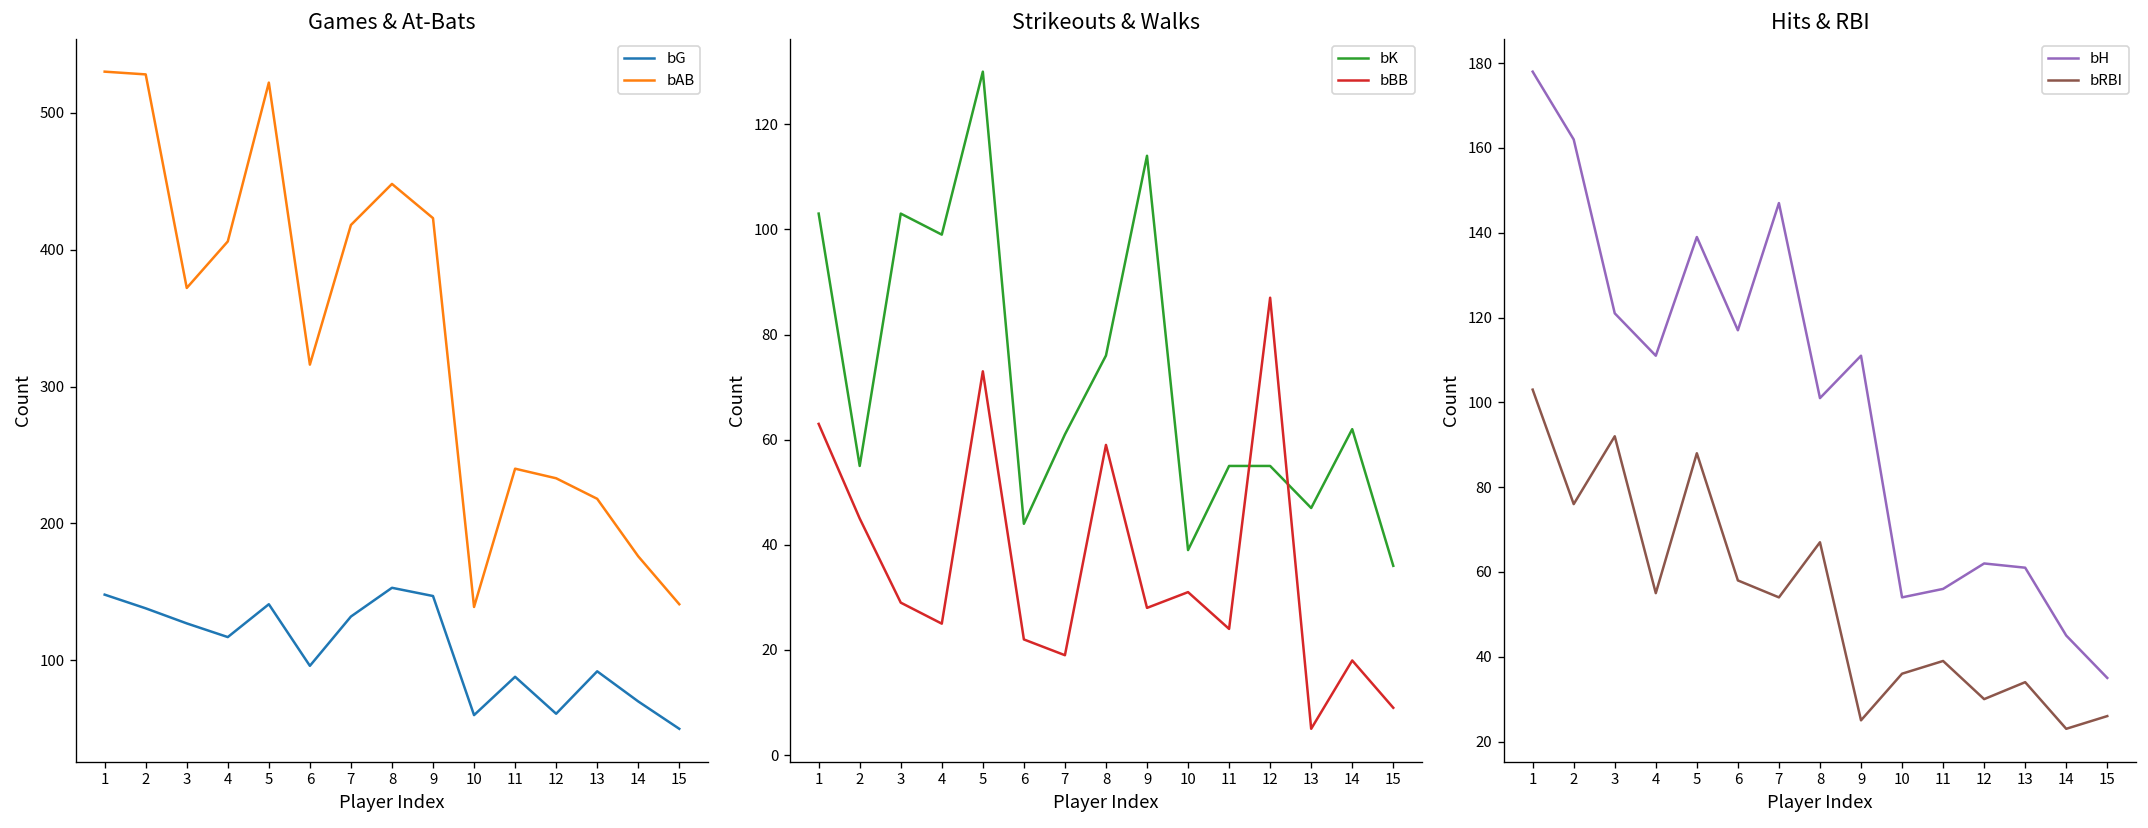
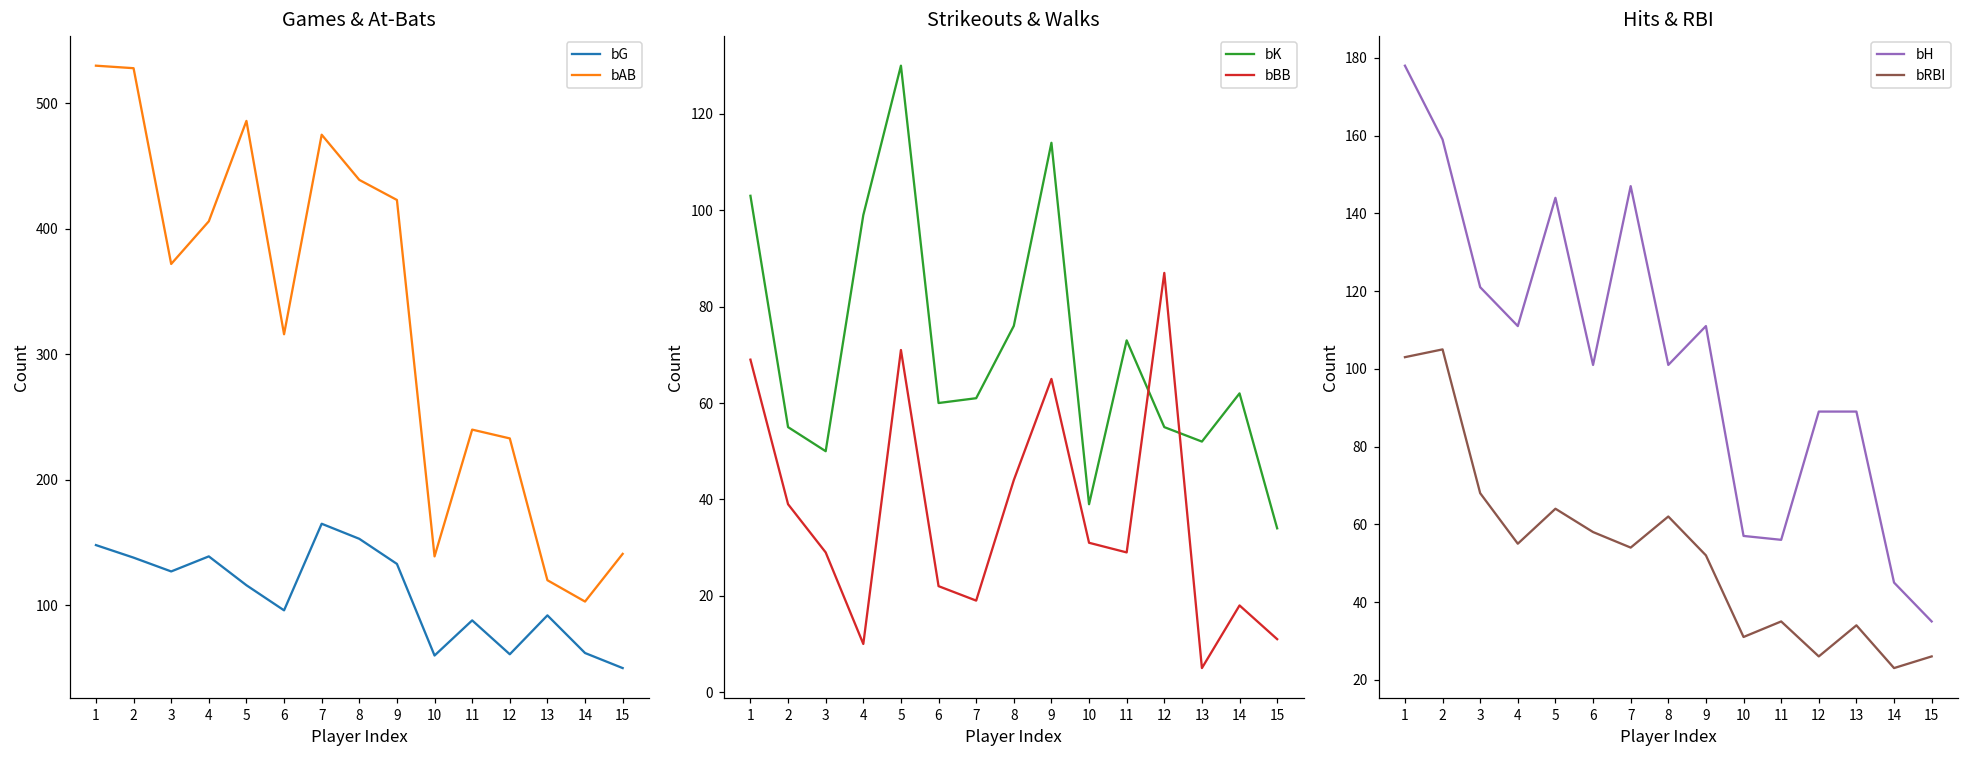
  {
    "Games & At-Bats": {
      "bG": {
        "1": 148,
        "2": 138,
        "3": 127,
-       "4": 117,
-       "5": 141,
+       "4": 139,
+       "5": 116,
        "6": 96,
-       "7": 132,
+       "7": 165,
        "8": 153,
-       "9": 147,
+       "9": 133,
        "10": 60,
        "11": 88,
        "12": 61,
        "13": 92,
-       "14": 70,
+       "14": 62,
        "15": 50
      },
      "bAB": {
        "1": 530,
        "2": 528,
        "3": 372,
        "4": 406,
-       "5": 522,
+       "5": 486,
        "6": 316,
-       "7": 418,
-       "8": 448,
+       "7": 475,
+       "8": 439,
        "9": 423,
        "10": 139,
        "11": 240,
        "12": 233,
-       "13": 218,
-       "14": 176,
+       "13": 120,
+       "14": 103,
        "15": 141
      }
    },
    "Strikeouts & Walks": {
      "bK": {
        "1": 103,
        "2": 55,
-       "3": 103,
+       "3": 50,
        "4": 99,
        "5": 130,
-       "6": 44,
+       "6": 60,
        "7": 61,
        "8": 76,
        "9": 114,
        "10": 39,
-       "11": 55,
+       "11": 73,
        "12": 55,
-       "13": 47,
+       "13": 52,
        "14": 62,
-       "15": 36
+       "15": 34
      },
      "bBB": {
-       "1": 63,
-       "2": 45,
+       "1": 69,
+       "2": 39,
        "3": 29,
-       "4": 25,
-       "5": 73,
+       "4": 10,
+       "5": 71,
        "6": 22,
        "7": 19,
-       "8": 59,
-       "9": 28,
+       "8": 44,
+       "9": 65,
        "10": 31,
-       "11": 24,
+       "11": 29,
        "12": 87,
        "13": 5,
        "14": 18,
-       "15": 9
+       "15": 11
      }
    },
    "Hits & RBI": {
      "bH": {
        "1": 178,
-       "2": 162,
+       "2": 159,
        "3": 121,
        "4": 111,
-       "5": 139,
-       "6": 117,
+       "5": 144,
+       "6": 101,
        "7": 147,
        "8": 101,
        "9": 111,
-       "10": 54,
+       "10": 57,
        "11": 56,
-       "12": 62,
-       "13": 61,
+       "12": 89,
+       "13": 89,
        "14": 45,
        "15": 35
      },
      "bRBI": {
        "1": 103,
-       "2": 76,
-       "3": 92,
+       "2": 105,
+       "3": 68,
        "4": 55,
-       "5": 88,
+       "5": 64,
        "6": 58,
        "7": 54,
-       "8": 67,
-       "9": 25,
-       "10": 36,
-       "11": 39,
-       "12": 30,
+       "8": 62,
+       "9": 52,
+       "10": 31,
+       "11": 35,
+       "12": 26,
        "13": 34,
        "14": 23,
        "15": 26
      }
    }
  }
